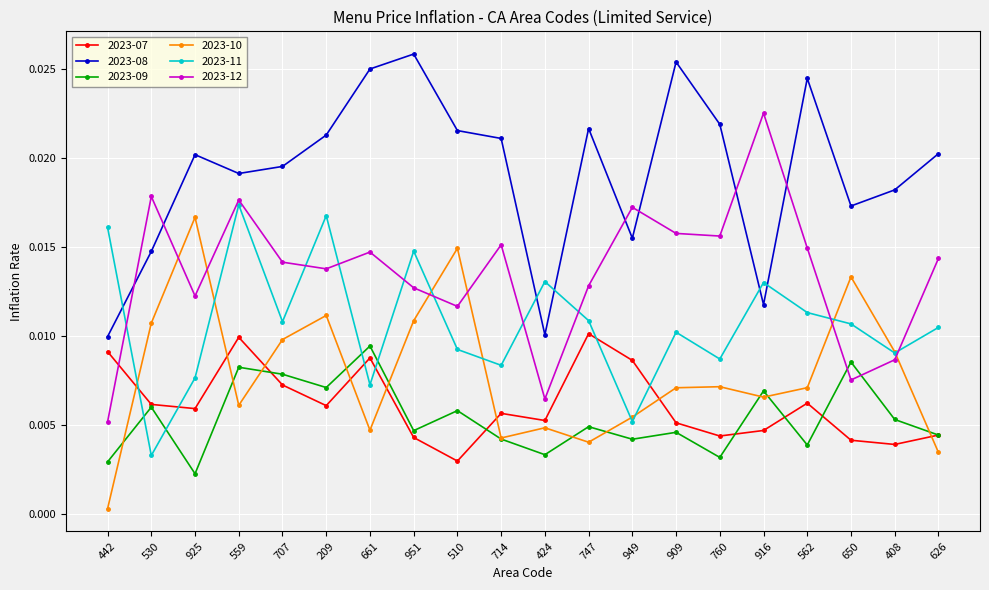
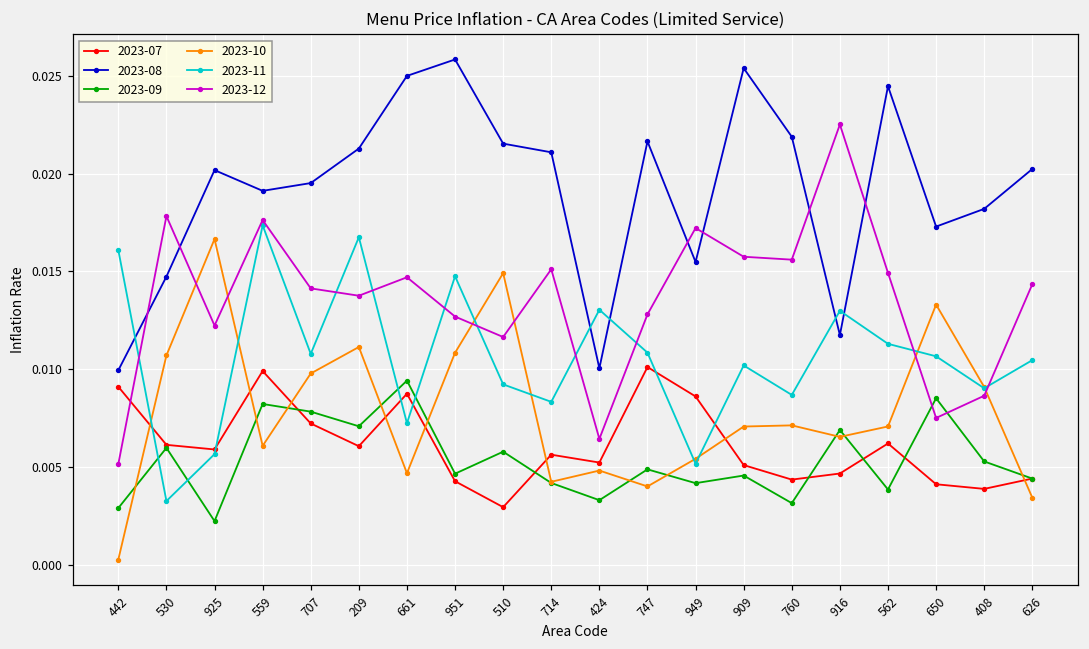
  {
    "2023-07": {
      "442": 0.0091,
      "530": 0.0061,
      "925": 0.0059,
      "559": 0.0099,
      "707": 0.0072,
      "209": 0.0061,
      "661": 0.0088,
      "951": 0.0043,
      "510": 0.0030,
      "714": 0.0056,
      "424": 0.0052,
      "747": 0.0101,
      "949": 0.0086,
      "909": 0.0051,
      "760": 0.0044,
      "916": 0.0047,
      "562": 0.0062,
      "650": 0.0041,
      "408": 0.0039
    },
    "2023-08": {
      "442": 0.0100,
      "530": 0.0147,
      "925": 0.0202,
      "559": 0.0191,
      "707": 0.0195,
      "209": 0.0213,
      "661": 0.0250,
      "951": 0.0258,
      "510": 0.0215,
      "714": 0.0211,
      "424": 0.0101,
      "747": 0.0216,
      "949": 0.0155,
      "909": 0.0254,
      "760": 0.0219,
      "916": 0.0117,
      "562": 0.0245,
      "650": 0.0173,
      "408": 0.0182,
      "626": 0.0202
    },
    "2023-09": {
      "442": 0.0029,
      "530": 0.0060,
      "925": 0.0022,
      "559": 0.0082,
      "707": 0.0078,
      "209": 0.0071,
      "661": 0.0094,
      "951": 0.0047,
      "510": 0.0058,
      "424": 0.0033,
      "747": 0.0049,
      "949": 0.0042,
      "909": 0.0046,
      "760": 0.0032,
      "916": 0.0069,
      "562": 0.0039,
      "650": 0.0085,
      "408": 0.0053
    },
    "2023-10": {
      "442": 0.0003,
      "530": 0.0107,
      "925": 0.0167,
      "559": 0.0061,
      "707": 0.0098,
      "209": 0.0111,
      "661": 0.0047,
      "951": 0.0108,
      "510": 0.0149,
      "424": 0.0048,
      "747": 0.0040,
      "949": 0.0054,
      "909": 0.0071,
      "760": 0.0071,
      "916": 0.0066,
      "562": 0.0071,
      "650": 0.0133,
      "626": 0.0034
    },
    "2023-11": {
      "442": 0.0161,
      "530": 0.0033,
-     "925": 0.0076,
+     "925": 0.0057,
      "559": 0.0174,
      "707": 0.0108,
      "209": 0.0167,
      "661": 0.0072,
      "951": 0.0148,
      "510": 0.0092,
      "714": 0.0083,
      "424": 0.0130,
      "747": 0.0109,
      "949": 0.0052,
      "909": 0.0102,
      "760": 0.0087,
      "916": 0.0130,
      "562": 0.0113,
      "650": 0.0107,
      "626": 0.0105
    },
    "2023-12": {
      "442": 0.0052,
      "530": 0.0178,
      "925": 0.0122,
      "559": 0.0176,
      "707": 0.0141,
      "209": 0.0138,
      "661": 0.0147,
      "951": 0.0127,
      "510": 0.0117,
      "714": 0.0151,
      "424": 0.0064,
      "747": 0.0128,
      "949": 0.0172,
      "909": 0.0158,
      "760": 0.0156,
      "916": 0.0225,
      "562": 0.0149,
      "650": 0.0075,
      "408": 0.0086,
      "626": 0.0143
    }
  }
